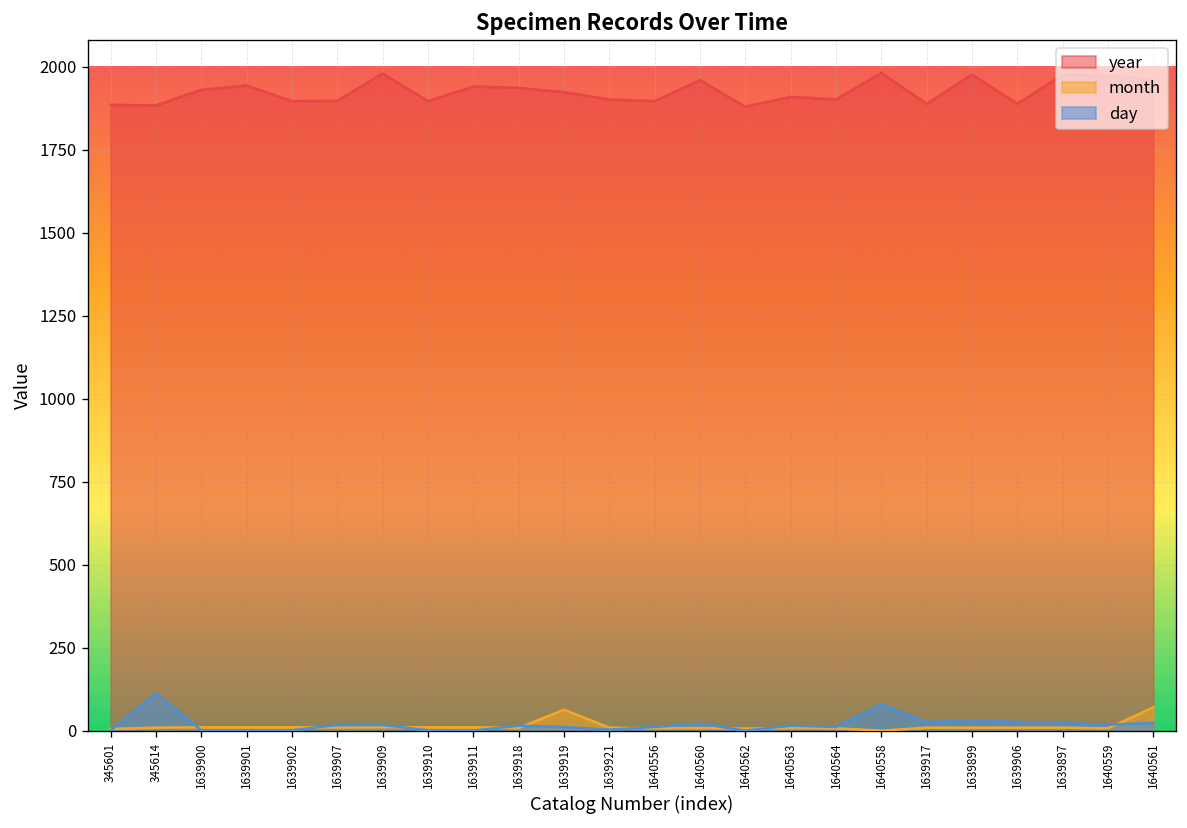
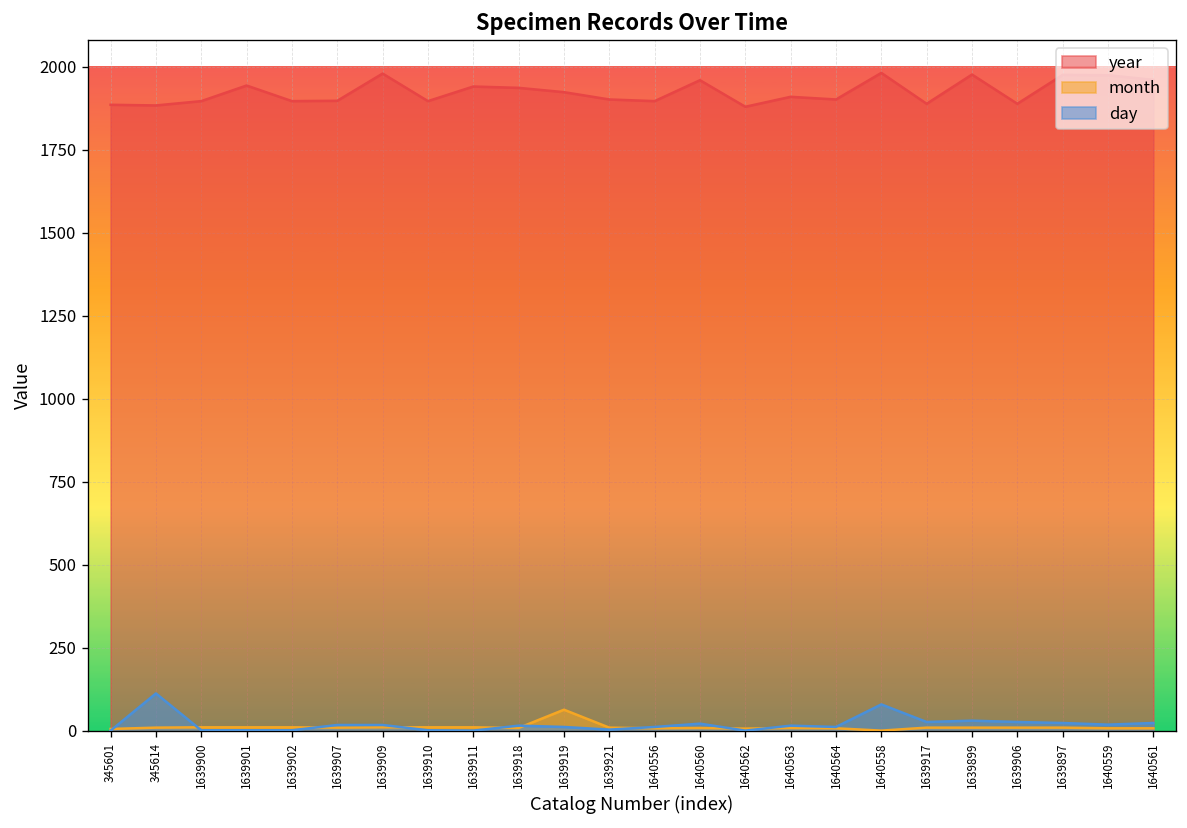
  {
    "year": {
      "345601": 1890,
      "345614": 1880,
-     "1639900": 1930,
+     "1639900": 1900,
      "1639901": 1940,
      "1639902": 1900,
      "1639907": 1900,
      "1639909": 1980,
      "1639910": 1900,
      "1639911": 1940,
      "1639918": 1940,
      "1639919": 1920,
      "1639921": 1900,
      "1640556": 1900,
      "1640560": 1960,
      "1640562": 1880,
      "1640563": 1910,
      "1640564": 1900,
      "1640558": 1980,
      "1639917": 1890,
      "1639899": 1980,
      "1639906": 1890
    },
    "month": {
      "345614": 10,
      "1639911": 10,
      "1639919": 60,
      "1640560": 10,
      "1640558": 0,
      "1639917": 10,
      "1639899": 10,
      "1639906": 10,
      "1639897": 10,
      "1640559": 10,
-     "1640561": 70
+     "1640561": 10
    },
    "day": {
      "345614": 110,
      "1639911": 0,
      "1639919": 10,
      "1640560": 20,
      "1640558": 80,
      "1639917": 30,
      "1639899": 30,
      "1639906": 30,
      "1639897": 20,
      "1640559": 20,
      "1640561": 20
    }
  }
